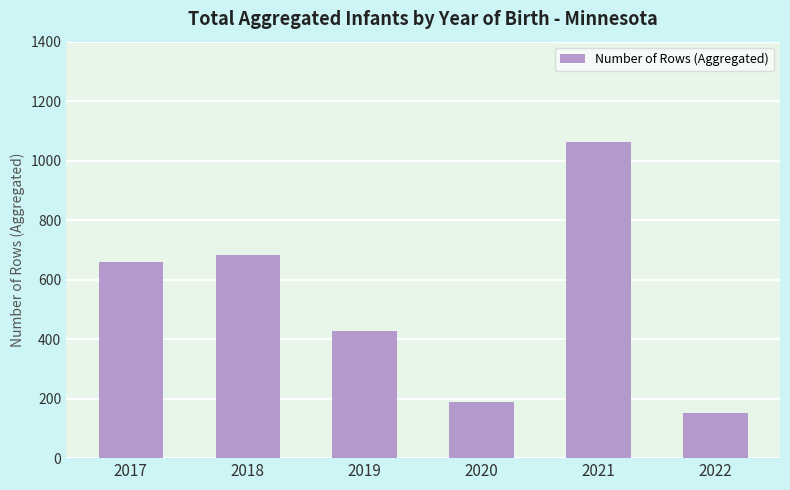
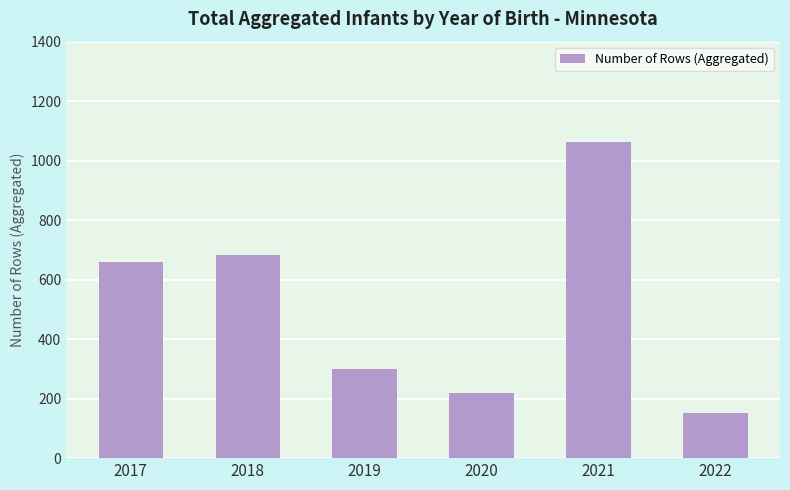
  {
    "2017": 660,
    "2018": 680,
-   "2019": 430,
-   "2020": 190,
+   "2019": 300,
+   "2020": 220,
    "2021": 1060,
    "2022": 150
  }
